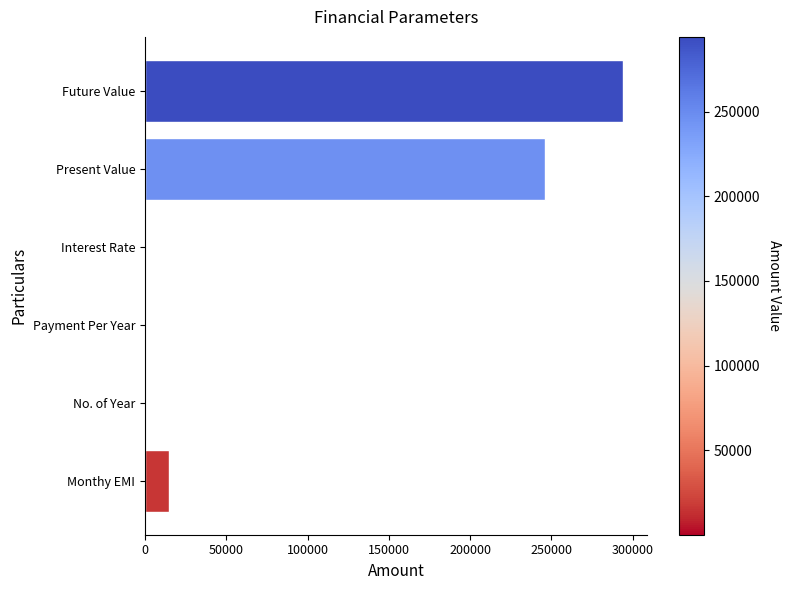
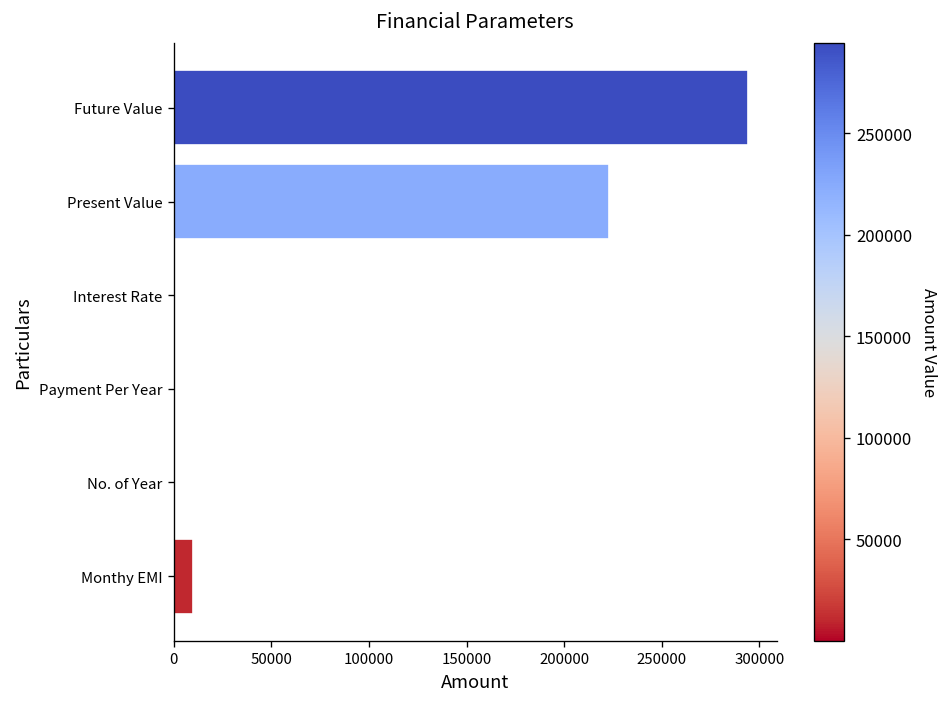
  {
    "Future Value": 294000,
-   "Present Value": 246000,
-   "Monthy EMI": 15000
+   "Present Value": 223000,
+   "Monthy EMI": 10000
  }
